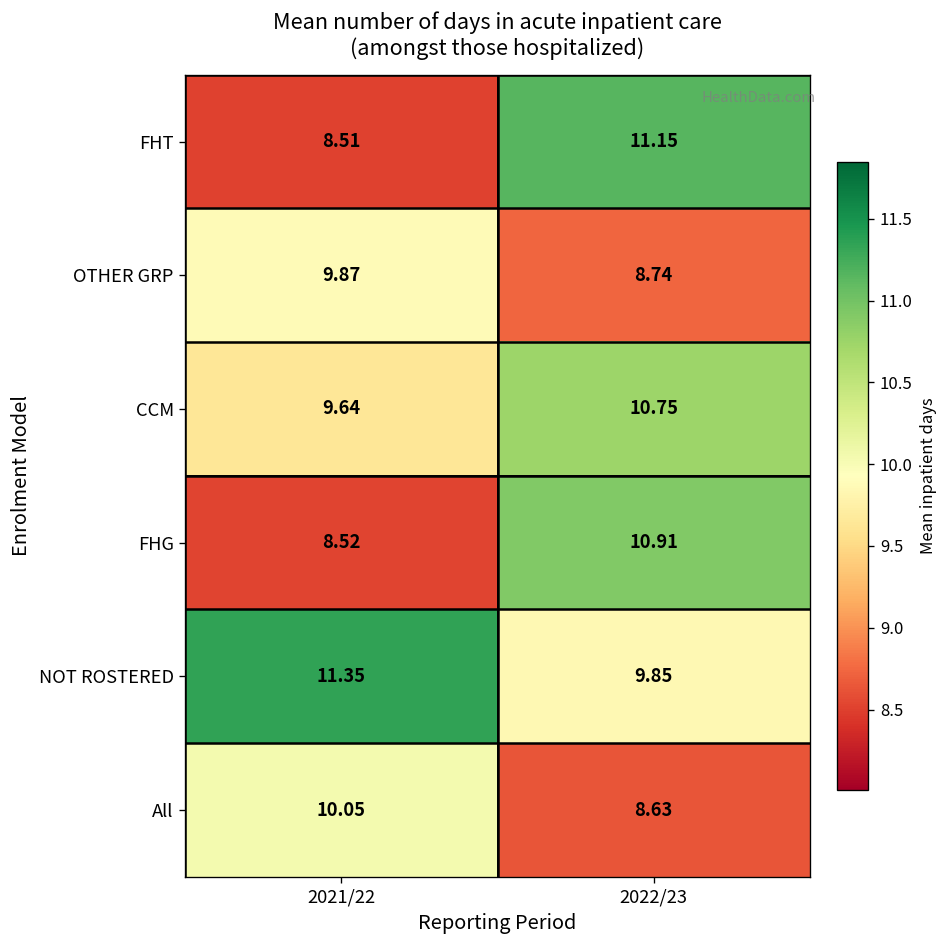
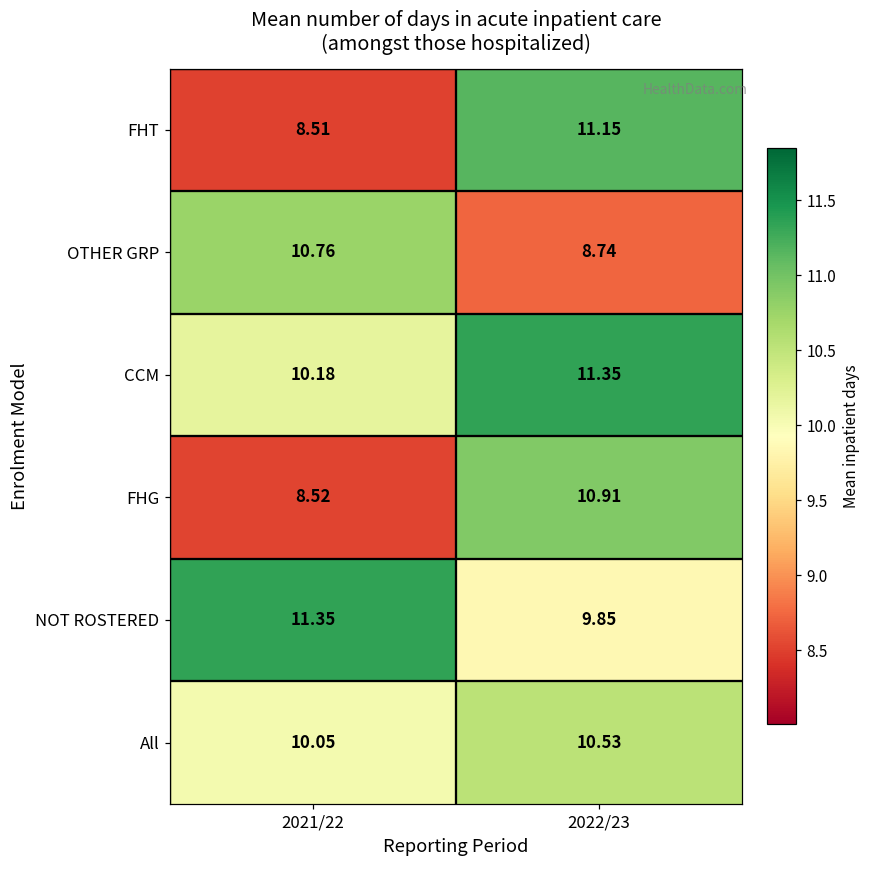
  {
    "FHT": {
      "2021/22": 8.51
    },
    "OTHER GRP": {
-     "2021/22": 9.87,
+     "2021/22": 10.76,
      "2022/23": 8.74
    },
    "CCM": {
-     "2021/22": 9.64,
-     "2022/23": 10.75
+     "2021/22": 10.18,
+     "2022/23": 11.35
    },
    "FHG": {
      "2021/22": 8.52,
      "2022/23": 10.91
    },
    "NOT ROSTERED": {
      "2021/22": 11.35,
      "2022/23": 9.85
    },
    "All": {
      "2021/22": 10.05,
-     "2022/23": 8.63
+     "2022/23": 10.53
    }
  }
